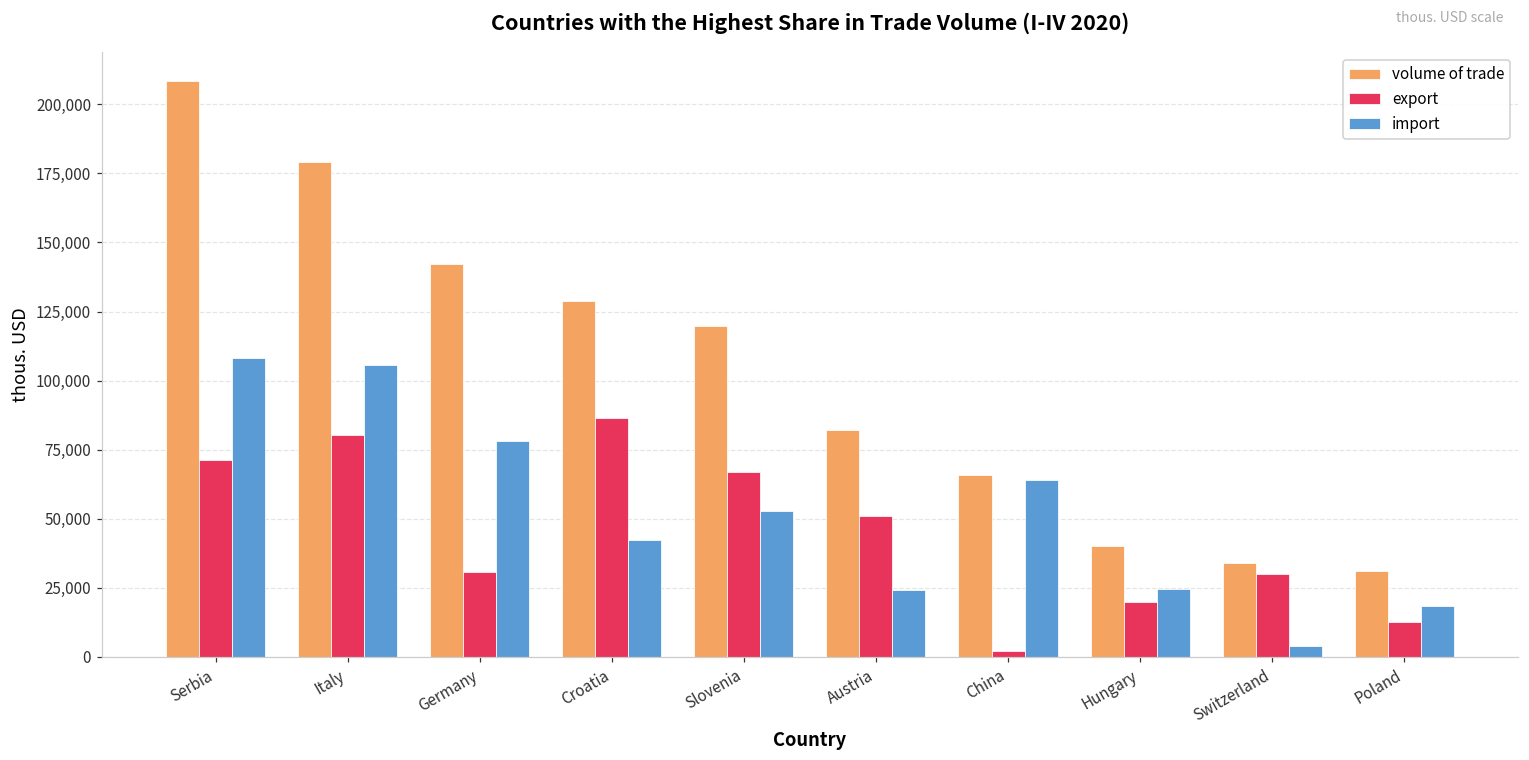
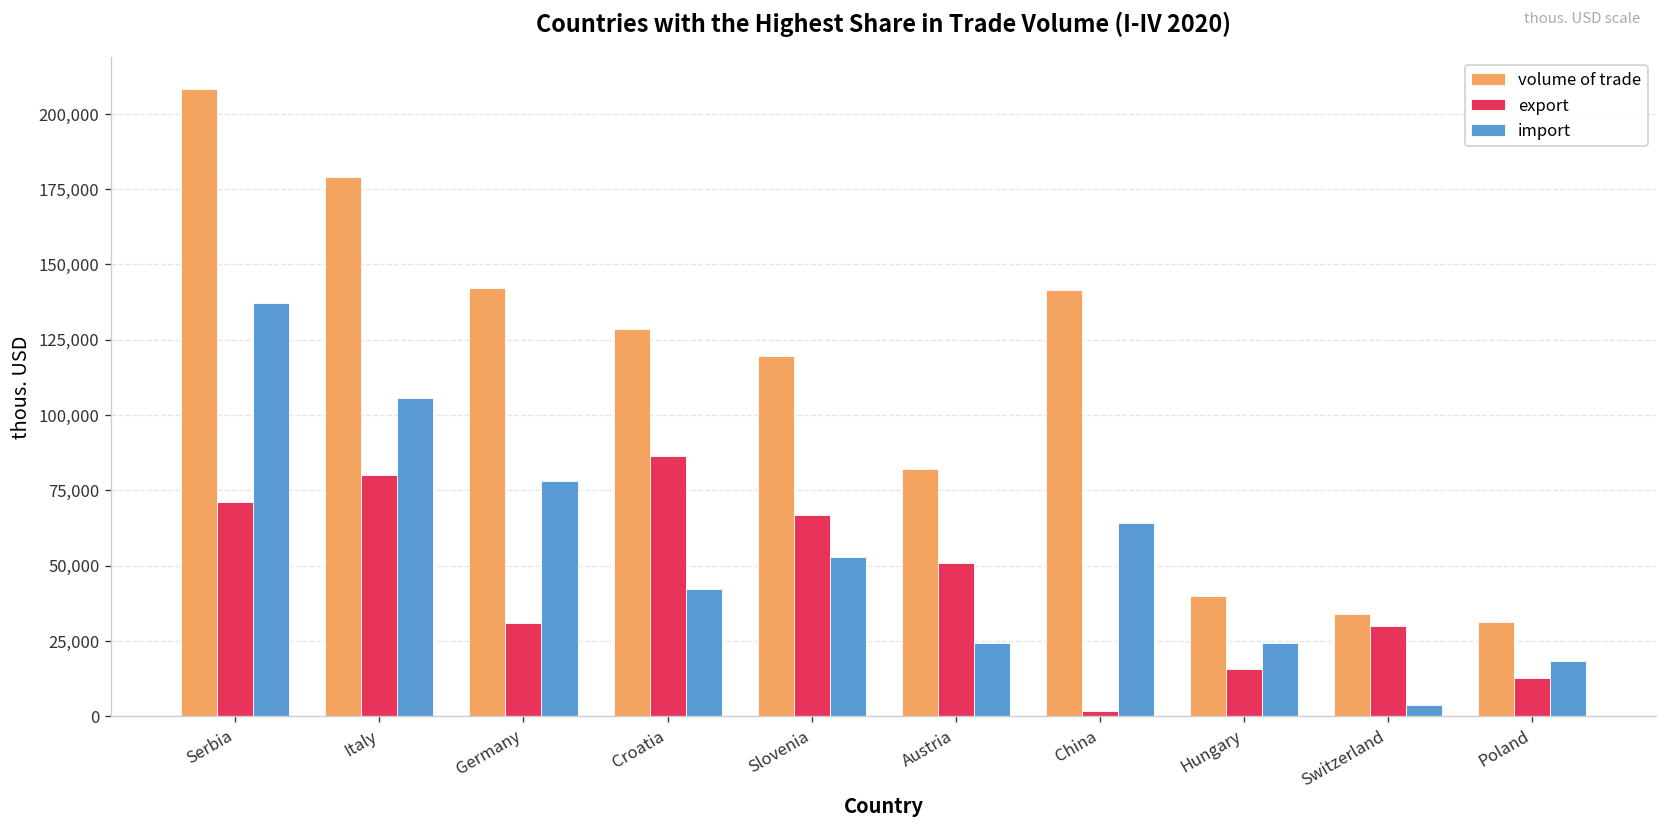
  {
    "volume of trade": {
      "Serbia": "208,000",
      "Italy": "179,000",
      "Germany": "142,000",
      "Croatia": "129,000",
      "Slovenia": "120,000",
      "Austria": "82,000",
-     "China": "66,000",
+     "China": "142,000",
      "Hungary": "40,000",
      "Switzerland": "34,000",
      "Poland": "31,000"
    },
    "export": {
      "Serbia": "71,000",
      "Italy": "80,000",
      "Germany": "31,000",
      "Croatia": "86,000",
      "Slovenia": "67,000",
      "Austria": "51,000",
      "China": "2,000",
-     "Hungary": "20,000",
+     "Hungary": "16,000",
      "Switzerland": "30,000",
      "Poland": "13,000"
    },
    "import": {
-     "Serbia": "108,000",
+     "Serbia": "137,000",
      "Italy": "106,000",
      "Germany": "78,000",
      "Croatia": "42,000",
      "Slovenia": "53,000",
      "Austria": "24,000",
      "China": "64,000",
      "Hungary": "24,000",
      "Switzerland": "4,000",
      "Poland": "18,000"
    }
  }
